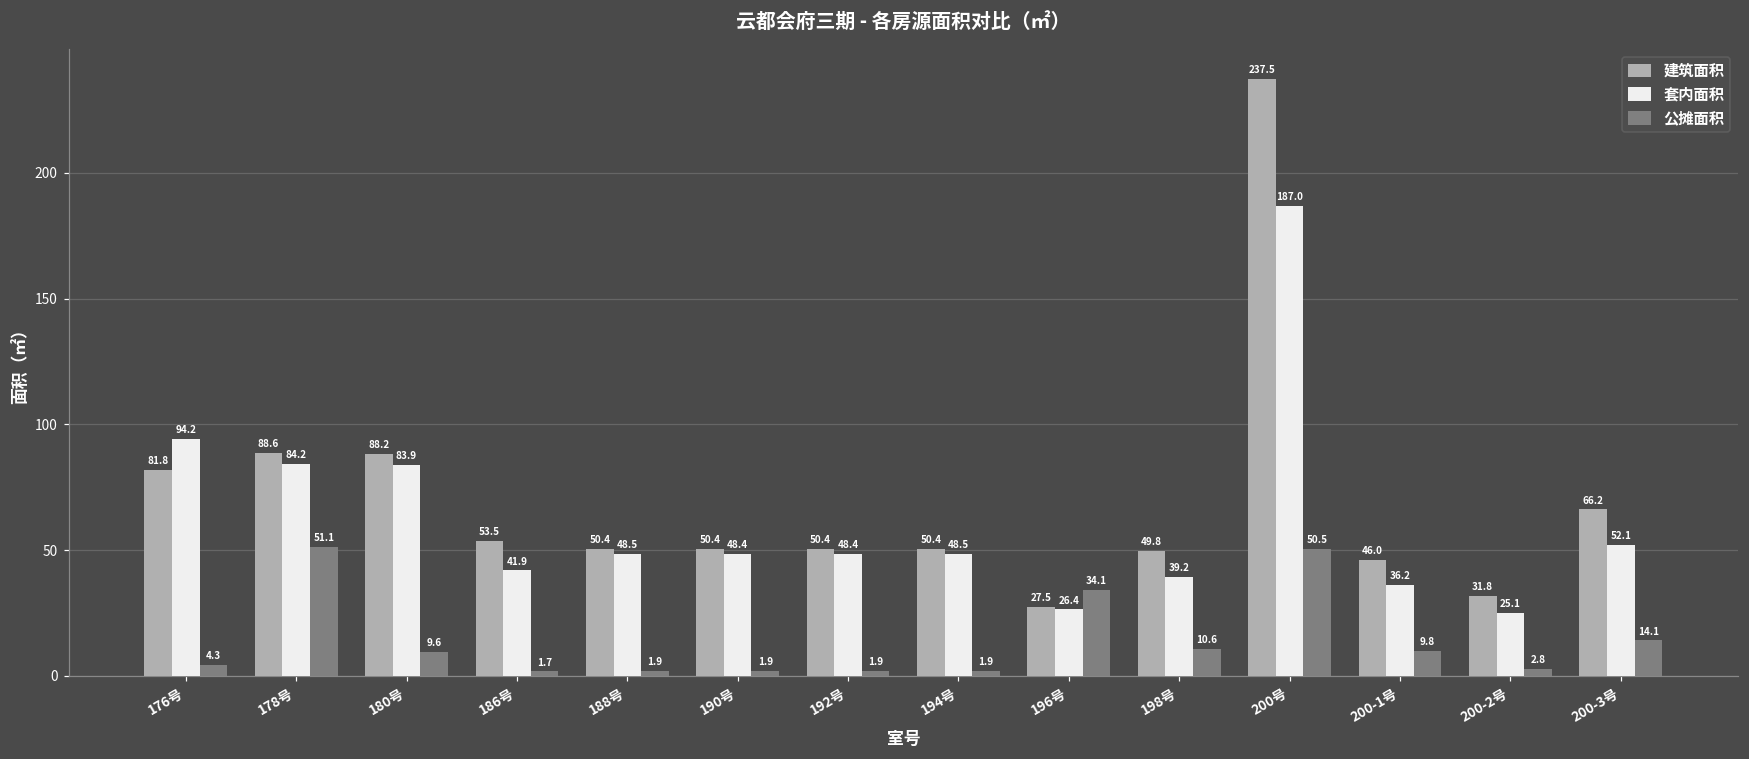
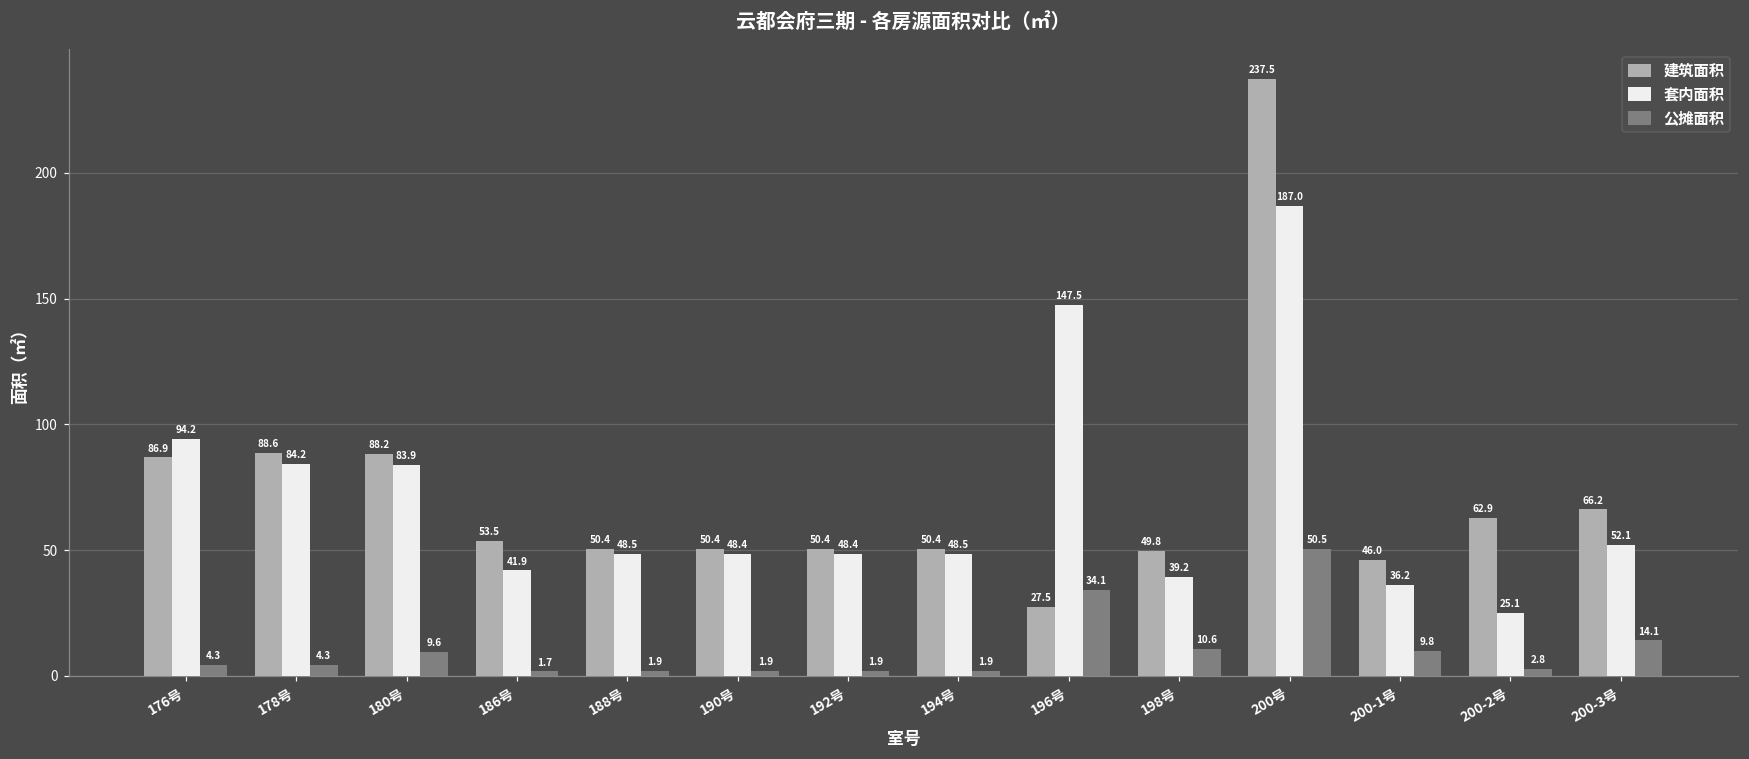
  {
    "建筑面积": {
-     "176号": 81.8,
+     "176号": 86.9,
      "178号": 88.6,
      "180号": 88.2,
      "186号": 53.5,
      "188号": 50.4,
      "190号": 50.4,
      "192号": 50.4,
      "194号": 50.4,
      "196号": 27.5,
      "198号": 49.8,
      "200号": 237.5,
      "200-1号": 46.0,
-     "200-2号": 31.8,
+     "200-2号": 62.9,
      "200-3号": 66.2
    },
    "套内面积": {
      "176号": 94.2,
      "178号": 84.2,
      "180号": 83.9,
      "186号": 41.9,
      "188号": 48.5,
      "190号": 48.4,
      "192号": 48.4,
      "194号": 48.5,
-     "196号": 26.4,
+     "196号": 147.5,
      "198号": 39.2,
      "200号": 187.0,
      "200-1号": 36.2,
      "200-2号": 25.1,
      "200-3号": 52.1
    },
    "公摊面积": {
      "176号": 4.3,
-     "178号": 51.1,
+     "178号": 4.3,
      "180号": 9.6,
      "186号": 1.7,
      "188号": 1.9,
      "190号": 1.9,
      "192号": 1.9,
      "194号": 1.9,
      "196号": 34.1,
      "198号": 10.6,
      "200号": 50.5,
      "200-1号": 9.8,
      "200-2号": 2.8,
      "200-3号": 14.1
    }
  }
